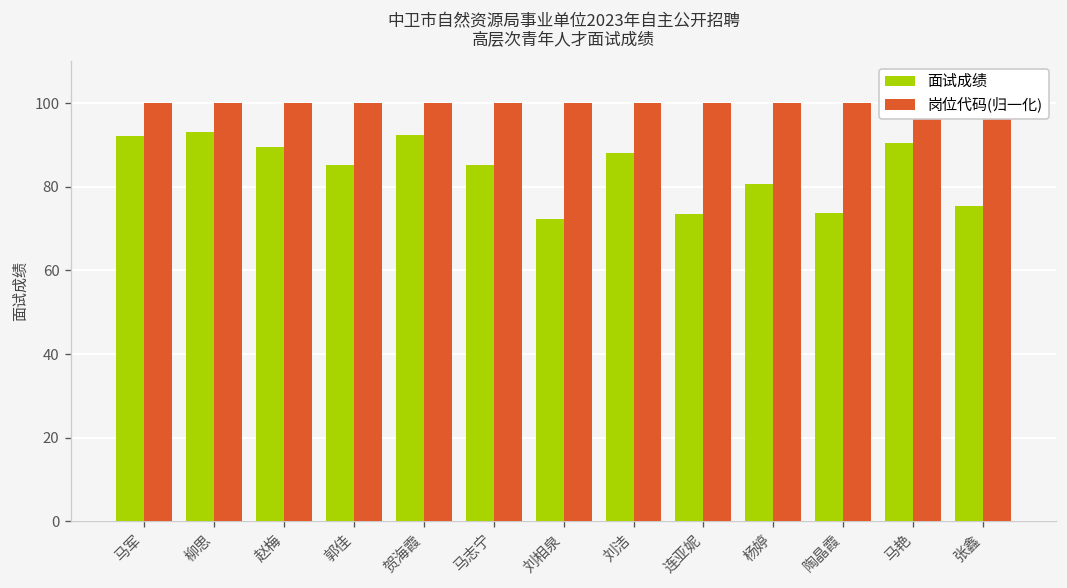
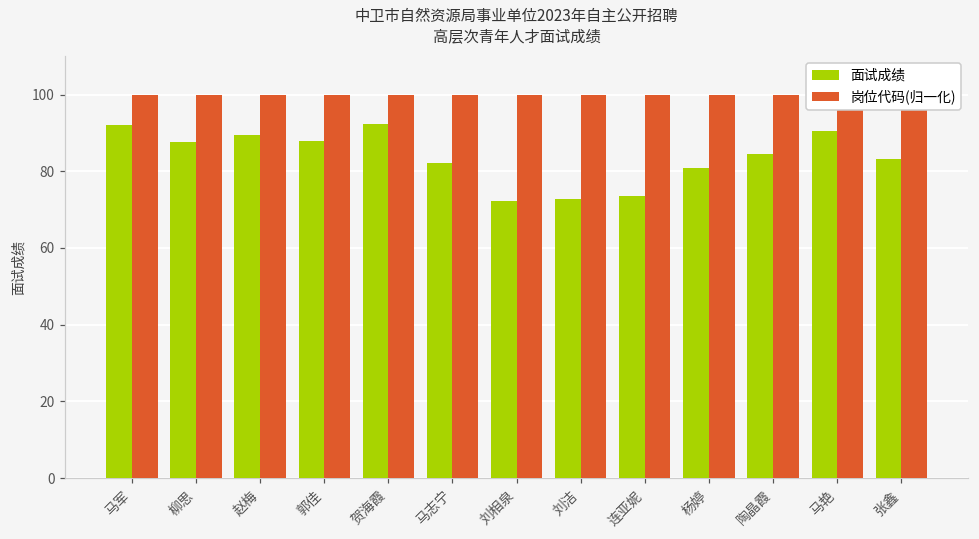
  {
    "面试成绩": {
      "马军": 92,
-     "柳思": 93,
+     "柳思": 88,
      "赵梅": 89,
-     "郭佳": 85,
+     "郭佳": 88,
      "贺海霞": 92,
-     "马志宁": 85,
+     "马志宁": 82,
      "刘相泉": 72,
-     "刘洁": 88,
+     "刘洁": 73,
      "连亚妮": 74,
      "杨婷": 81,
-     "陶晶霞": 74,
+     "陶晶霞": 85,
      "马艳": 90,
-     "张鑫": 75
+     "张鑫": 83
    },
    "岗位代码(归一化)": {
      "马军": 100,
      "柳思": 100,
      "赵梅": 100,
      "郭佳": 100,
      "贺海霞": 100,
      "马志宁": 100,
      "刘相泉": 100,
      "刘洁": 100,
      "连亚妮": 100,
      "杨婷": 100,
      "陶晶霞": 100
    }
  }
